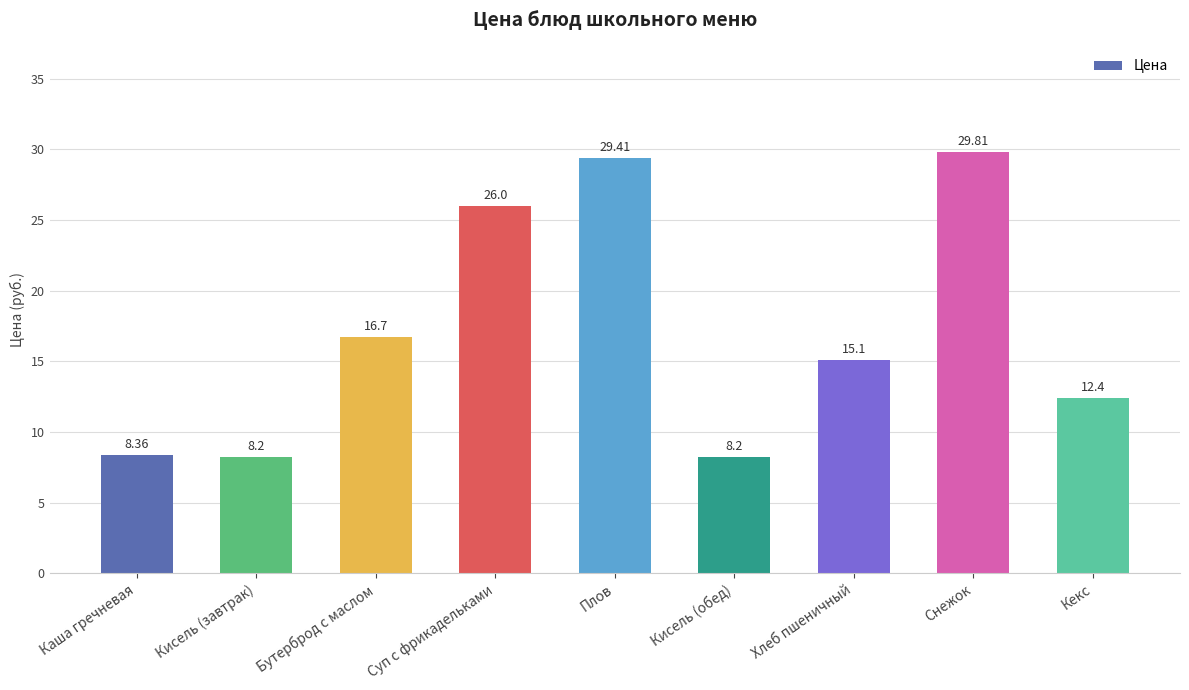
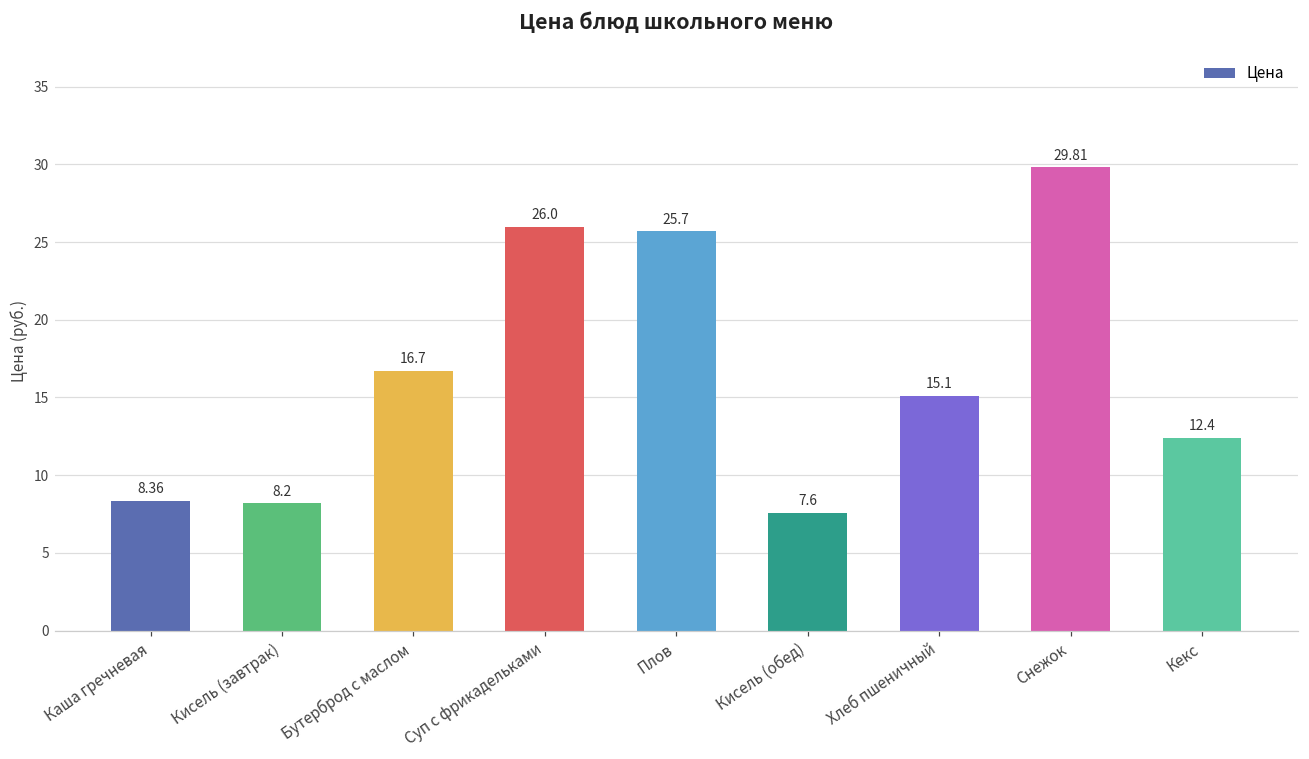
  {
    "Каша гречневая": 8.36,
    "Кисель (завтрак)": 8.2,
    "Бутерброд с маслом": 16.7,
    "Суп с фрикадельками": 26.0,
-   "Плов": 29.41,
-   "Кисель (обед)": 8.2,
+   "Плов": 25.7,
+   "Кисель (обед)": 7.6,
    "Хлеб пшеничный": 15.1,
    "Снежок": 29.81,
    "Кекс": 12.4
  }
